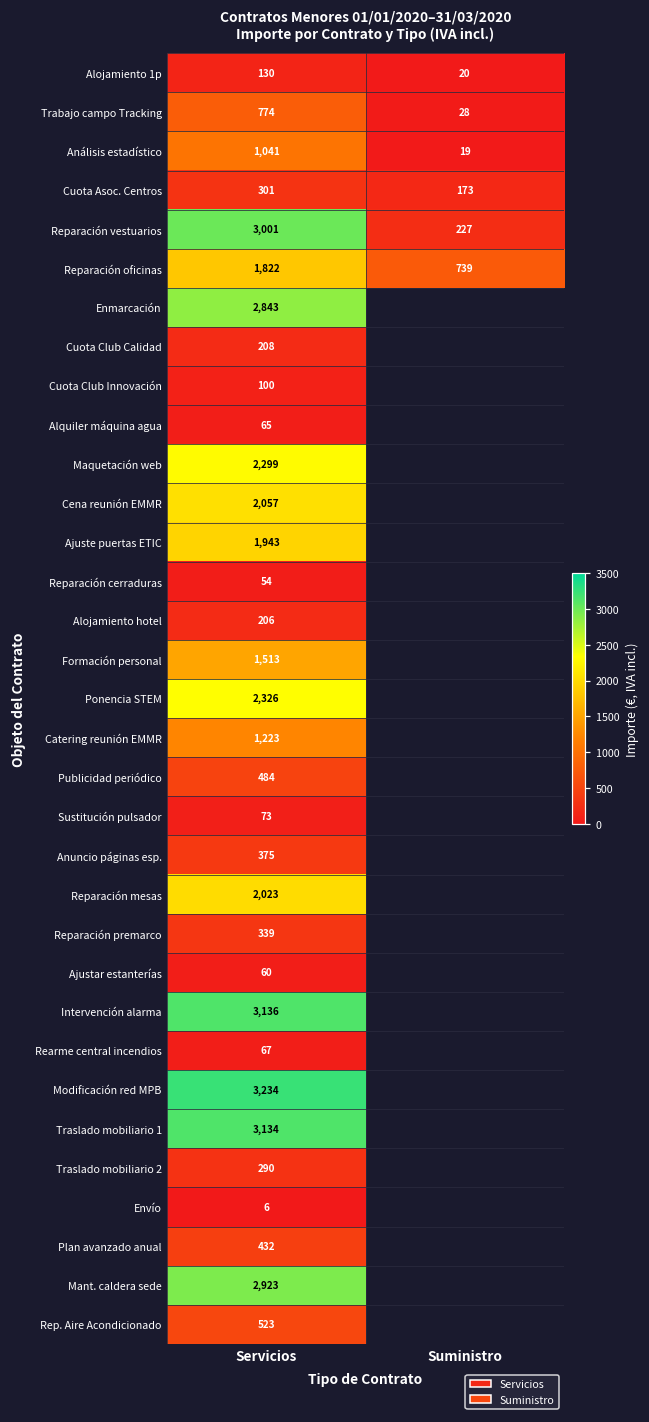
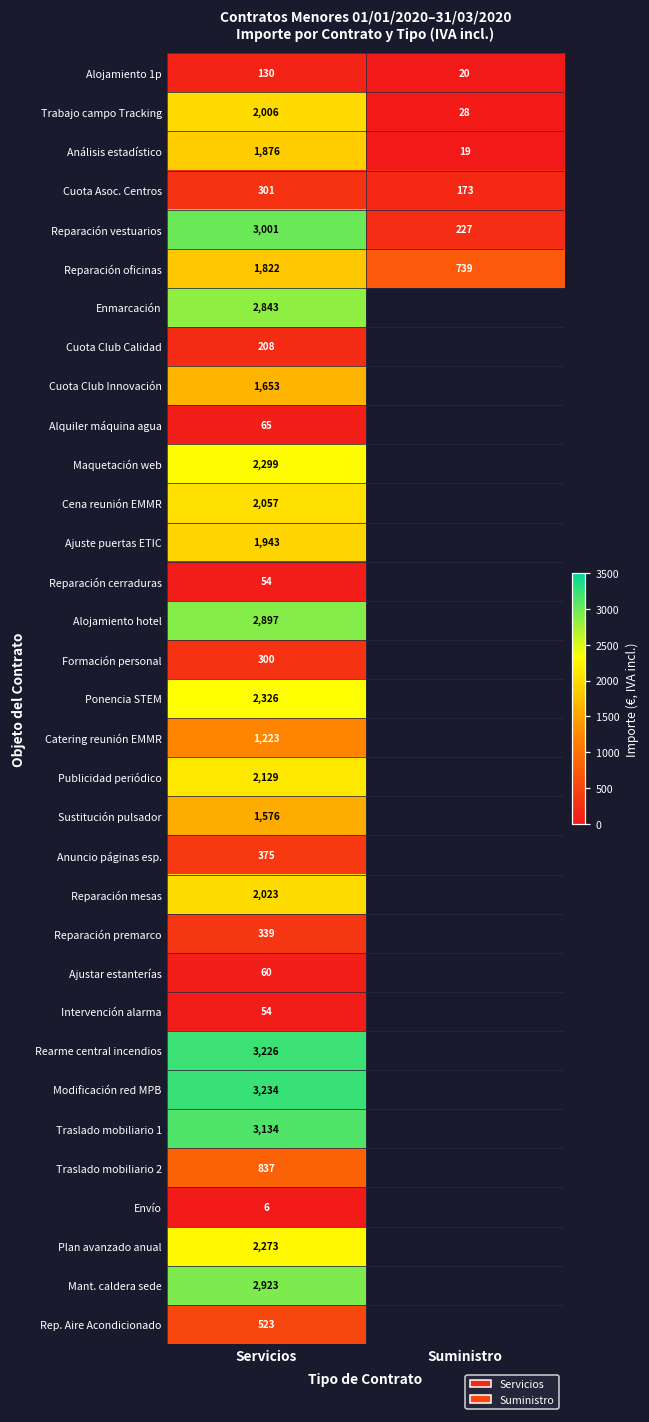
  {
    "Alojamiento 1p": {
      "Servicios": "130",
      "Suministro": "20"
    },
    "Trabajo campo Tracking": {
-     "Servicios": "774",
+     "Servicios": "2,006",
      "Suministro": "28"
    },
    "Análisis estadístico": {
-     "Servicios": "1,041",
+     "Servicios": "1,876",
      "Suministro": "19"
    },
    "Cuota Asoc. Centros": {
      "Servicios": "301",
      "Suministro": "173"
    },
    "Reparación vestuarios": {
      "Servicios": "3,001",
      "Suministro": "227"
    },
    "Reparación oficinas": {
      "Servicios": "1,822",
      "Suministro": "739"
    },
    "Enmarcación": {
      "Servicios": "2,843"
    },
    "Cuota Club Calidad": {
      "Servicios": "208"
    },
    "Cuota Club Innovación": {
-     "Servicios": "100"
+     "Servicios": "1,653"
    },
    "Alquiler máquina agua": {
      "Servicios": "65"
    },
    "Maquetación web": {
      "Servicios": "2,299"
    },
    "Cena reunión EMMR": {
      "Servicios": "2,057"
    },
    "Ajuste puertas ETIC": {
      "Servicios": "1,943"
    },
    "Reparación cerraduras": {
      "Servicios": "54"
    },
    "Alojamiento hotel": {
-     "Servicios": "206"
+     "Servicios": "2,897"
    },
    "Formación personal": {
-     "Servicios": "1,513"
+     "Servicios": "300"
    },
    "Ponencia STEM": {
      "Servicios": "2,326"
    },
    "Catering reunión EMMR": {
      "Servicios": "1,223"
    },
    "Publicidad periódico": {
-     "Servicios": "484"
+     "Servicios": "2,129"
    },
    "Sustitución pulsador": {
-     "Servicios": "73"
+     "Servicios": "1,576"
    },
    "Anuncio páginas esp.": {
      "Servicios": "375"
    },
    "Reparación mesas": {
      "Servicios": "2,023"
    },
    "Reparación premarco": {
      "Servicios": "339"
    },
    "Ajustar estanterías": {
      "Servicios": "60"
    },
    "Intervención alarma": {
-     "Servicios": "3,136"
+     "Servicios": "54"
    },
    "Rearme central incendios": {
-     "Servicios": "67"
+     "Servicios": "3,226"
    },
    "Modificación red MPB": {
      "Servicios": "3,234"
    },
    "Traslado mobiliario 1": {
      "Servicios": "3,134"
    },
    "Traslado mobiliario 2": {
-     "Servicios": "290"
+     "Servicios": "837"
    },
    "Envío": {
      "Servicios": "6"
    },
    "Plan avanzado anual": {
-     "Servicios": "432"
+     "Servicios": "2,273"
    },
    "Mant. caldera sede": {
      "Servicios": "2,923"
    },
    "Rep. Aire Acondicionado": {
      "Servicios": "523"
    }
  }
